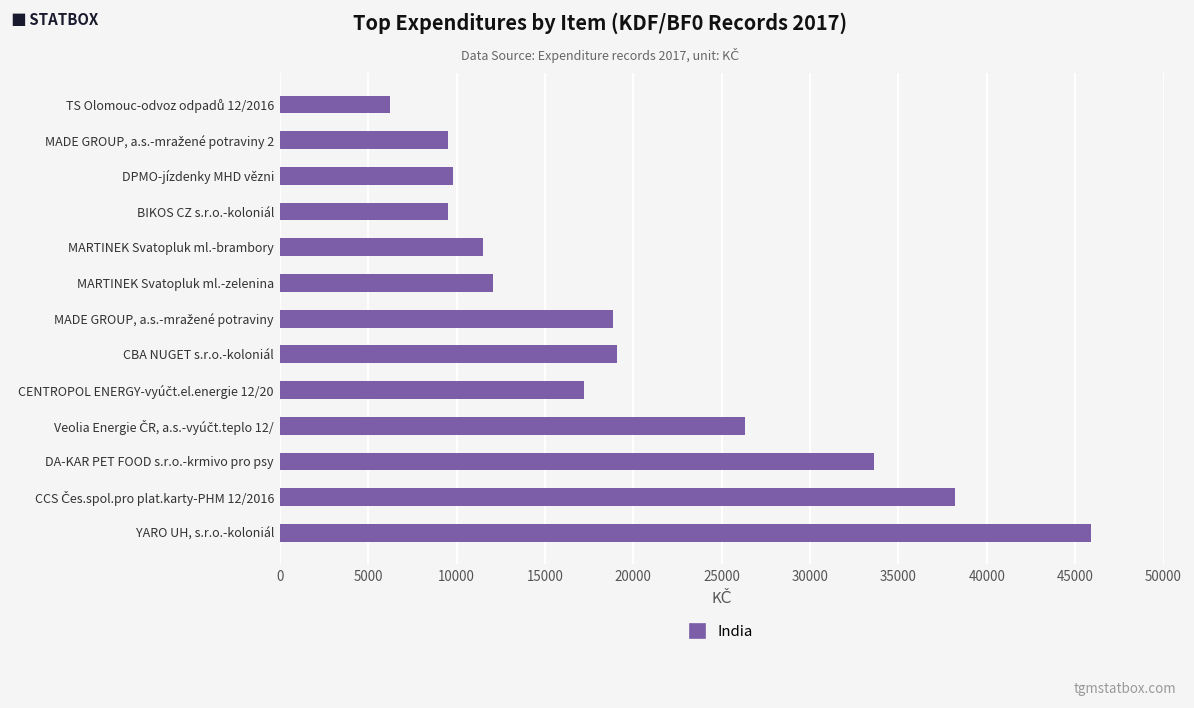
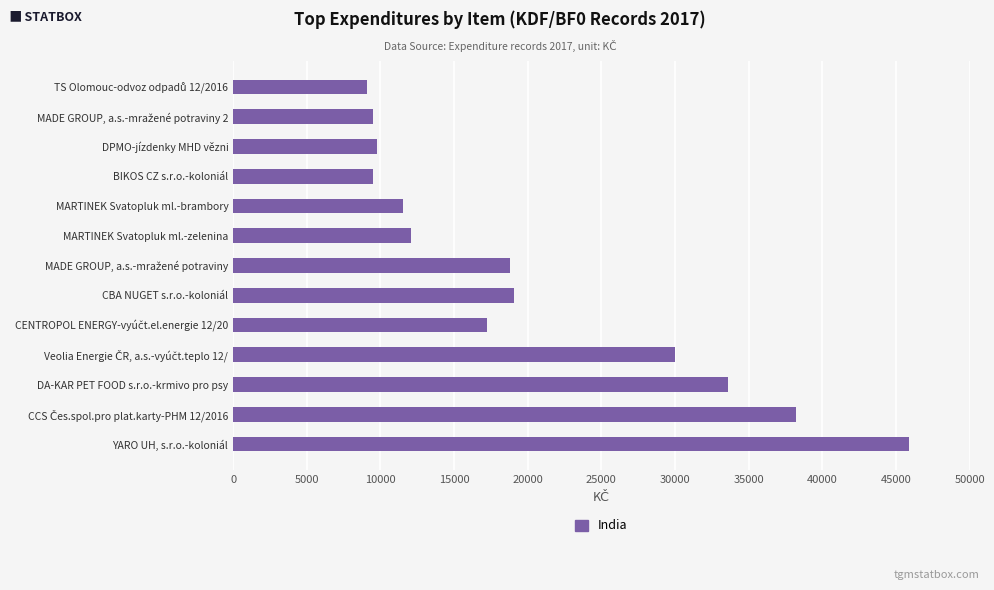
  {
-   "TS Olomouc-odvoz odpadů 12/2016": 6300,
+   "TS Olomouc-odvoz odpadů 12/2016": 9100,
    "MADE GROUP, a.s.-mražené potraviny 2": 9500,
    "DPMO-jízdenky MHD vězni": 9800,
    "BIKOS CZ s.r.o.-koloniál": 9500,
    "MARTINEK Svatopluk ml.-brambory": 11500,
    "MARTINEK Svatopluk ml.-zelenina": 12100,
    "MADE GROUP, a.s.-mražené potraviny": 18800,
    "CBA NUGET s.r.o.-koloniál": 19100,
    "CENTROPOL ENERGY-vyúčt.el.energie 12/20": 17200,
-   "Veolia Energie ČR, a.s.-vyúčt.teplo 12/": 26300,
+   "Veolia Energie ČR, a.s.-vyúčt.teplo 12/": 30000,
    "DA-KAR PET FOOD s.r.o.-krmivo pro psy": 33600,
    "CCS Čes.spol.pro plat.karty-PHM 12/2016": 38200,
    "YARO UH, s.r.o.-koloniál": 45900
  }
